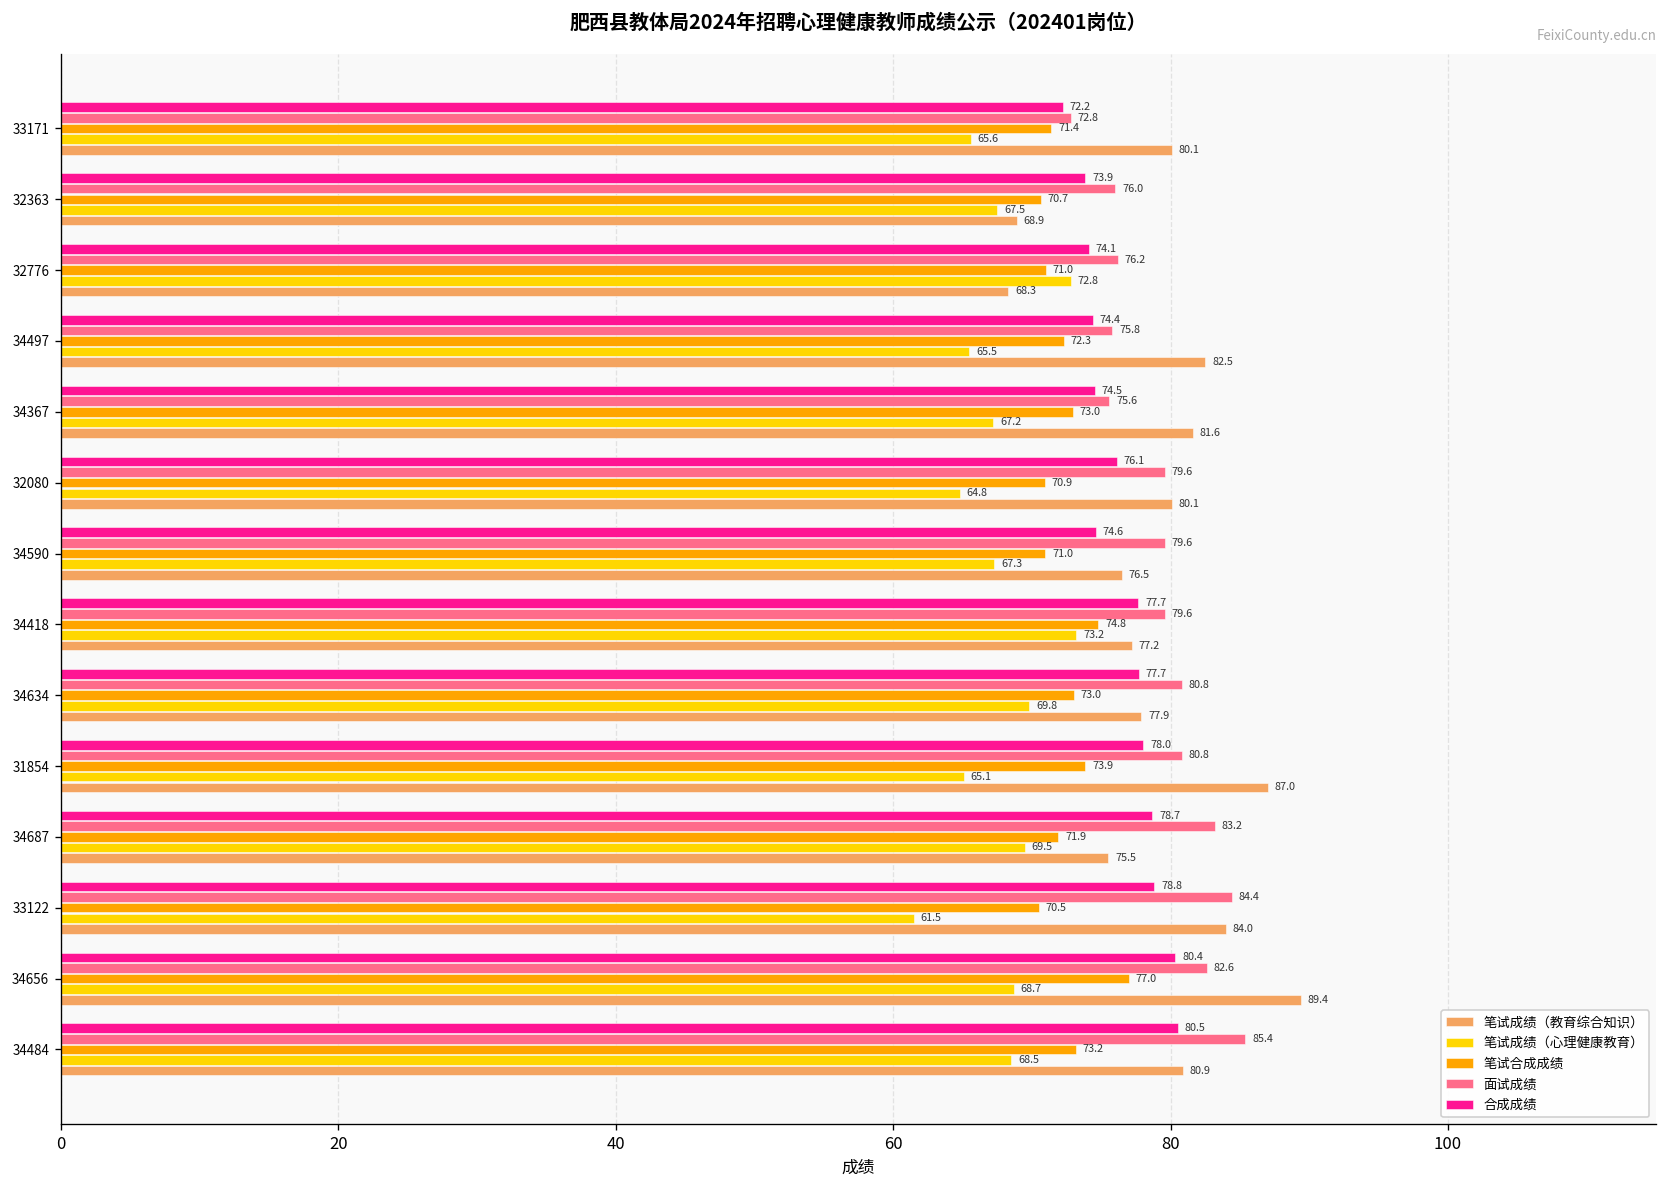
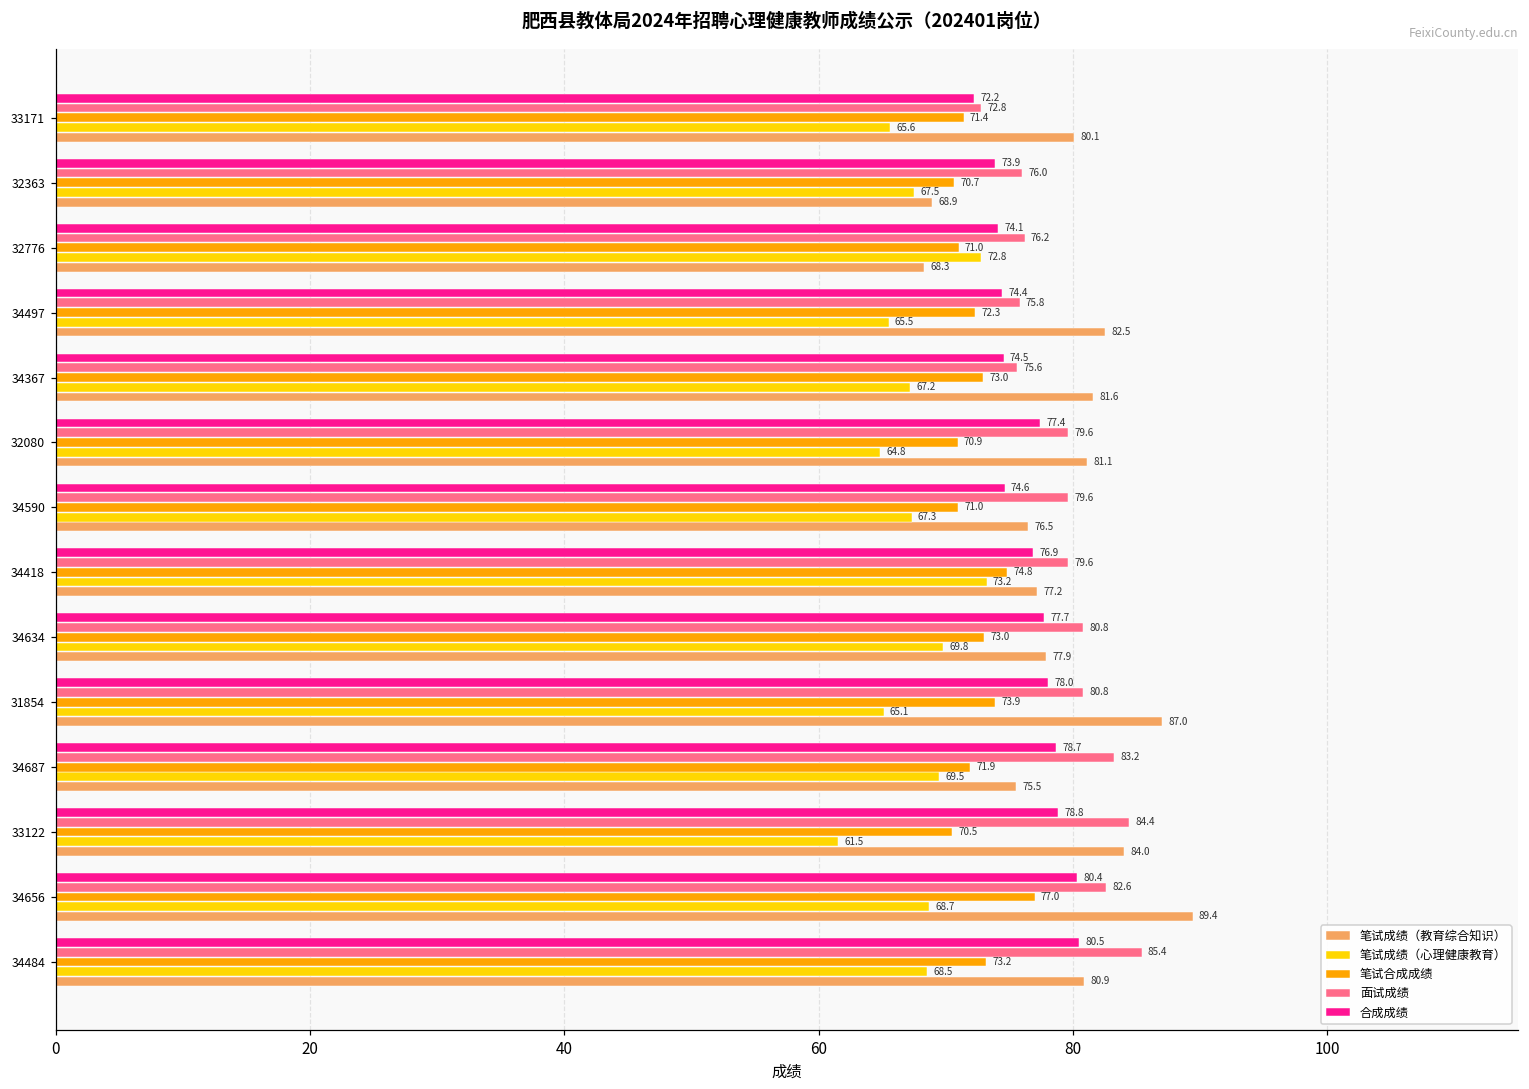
  {
    "笔试成绩（教育综合知识）": {
      "33171": 80.1,
      "32363": 68.9,
      "32776": 68.3,
      "34497": 82.5,
      "34367": 81.6,
-     "32080": 80.1,
+     "32080": 81.1,
      "34590": 76.5,
      "34418": 77.2,
      "34634": 77.9,
      "31854": 87.0,
      "34687": 75.5,
      "33122": 84.0,
      "34656": 89.4,
      "34484": 80.9
    },
    "面试成绩": {
      "33171": 72.8,
      "32363": 76.0,
      "32776": 76.2,
      "34497": 75.8,
      "34367": 75.6,
      "32080": 79.6,
      "34590": 79.6,
      "34418": 79.6,
      "34634": 80.8,
      "31854": 80.8,
      "34687": 83.2,
      "33122": 84.4,
      "34656": 82.6,
      "34484": 85.4
    },
    "合成成绩": {
      "33171": 72.2,
      "32363": 73.9,
      "32776": 74.1,
      "34497": 74.4,
      "34367": 74.5,
-     "32080": 76.1,
+     "32080": 77.4,
      "34590": 74.6,
-     "34418": 77.7,
+     "34418": 76.9,
      "34634": 77.7,
      "31854": 78.0,
      "34687": 78.7,
      "33122": 78.8,
      "34656": 80.4,
      "34484": 80.5
    }
  }
